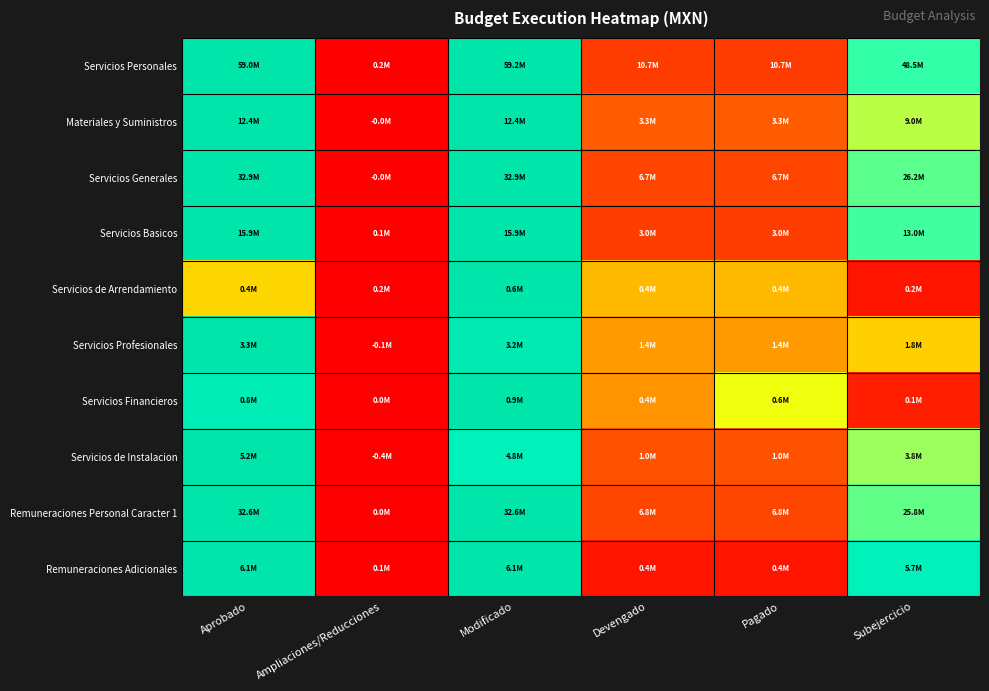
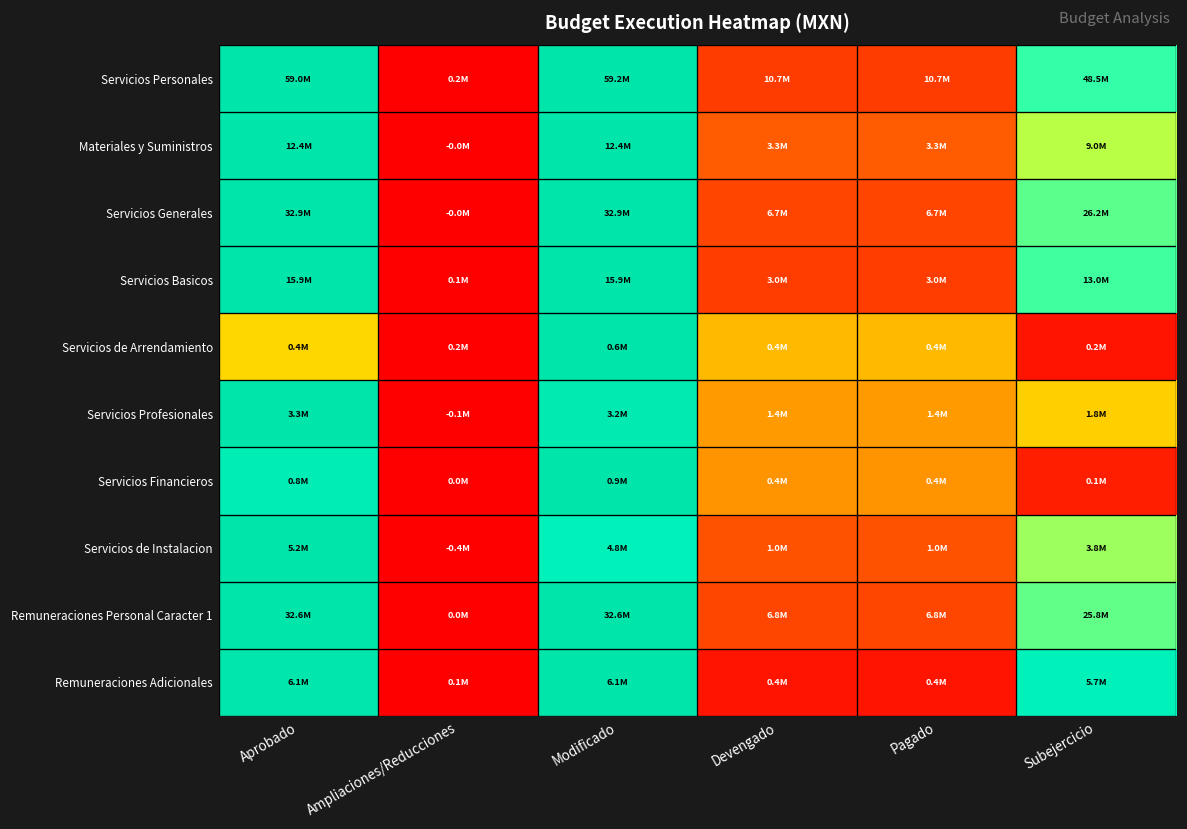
  {
    "Servicios Personales": {
      "Aprobado": "59.0M",
      "Ampliaciones/Reducciones": "0.2M",
      "Modificado": "59.2M",
      "Devengado": "10.7M",
      "Pagado": "10.7M",
      "Subejercicio": "48.5M"
    },
    "Materiales y Suministros": {
      "Aprobado": "12.4M",
      "Ampliaciones/Reducciones": "-0.0M",
      "Modificado": "12.4M",
      "Devengado": "3.3M",
      "Pagado": "3.3M",
      "Subejercicio": "9.0M"
    },
    "Servicios Generales": {
      "Aprobado": "32.9M",
      "Ampliaciones/Reducciones": "-0.0M",
      "Modificado": "32.9M",
      "Devengado": "6.7M",
      "Pagado": "6.7M",
      "Subejercicio": "26.2M"
    },
    "Servicios Basicos": {
      "Aprobado": "15.9M",
      "Ampliaciones/Reducciones": "0.1M",
      "Modificado": "15.9M",
      "Devengado": "3.0M",
      "Pagado": "3.0M",
      "Subejercicio": "13.0M"
    },
    "Servicios de Arrendamiento": {
      "Aprobado": "0.4M",
      "Ampliaciones/Reducciones": "0.2M",
      "Modificado": "0.6M",
      "Devengado": "0.4M",
      "Pagado": "0.4M",
      "Subejercicio": "0.2M"
    },
    "Servicios Profesionales": {
      "Aprobado": "3.3M",
      "Ampliaciones/Reducciones": "-0.1M",
      "Modificado": "3.2M",
      "Devengado": "1.4M",
      "Pagado": "1.4M",
      "Subejercicio": "1.8M"
    },
    "Servicios Financieros": {
      "Aprobado": "0.8M",
      "Ampliaciones/Reducciones": "0.0M",
      "Modificado": "0.9M",
      "Devengado": "0.4M",
-     "Pagado": "0.6M",
+     "Pagado": "0.4M",
      "Subejercicio": "0.1M"
    },
    "Servicios de Instalacion": {
      "Aprobado": "5.2M",
      "Ampliaciones/Reducciones": "-0.4M",
      "Modificado": "4.8M",
      "Devengado": "1.0M",
      "Pagado": "1.0M",
      "Subejercicio": "3.8M"
    },
    "Remuneraciones Personal Caracter 1": {
      "Aprobado": "32.6M",
      "Ampliaciones/Reducciones": "0.0M",
      "Modificado": "32.6M",
      "Devengado": "6.8M",
      "Pagado": "6.8M",
      "Subejercicio": "25.8M"
    },
    "Remuneraciones Adicionales": {
      "Aprobado": "6.1M",
      "Ampliaciones/Reducciones": "0.1M",
      "Modificado": "6.1M",
      "Devengado": "0.4M",
      "Pagado": "0.4M",
      "Subejercicio": "5.7M"
    }
  }
